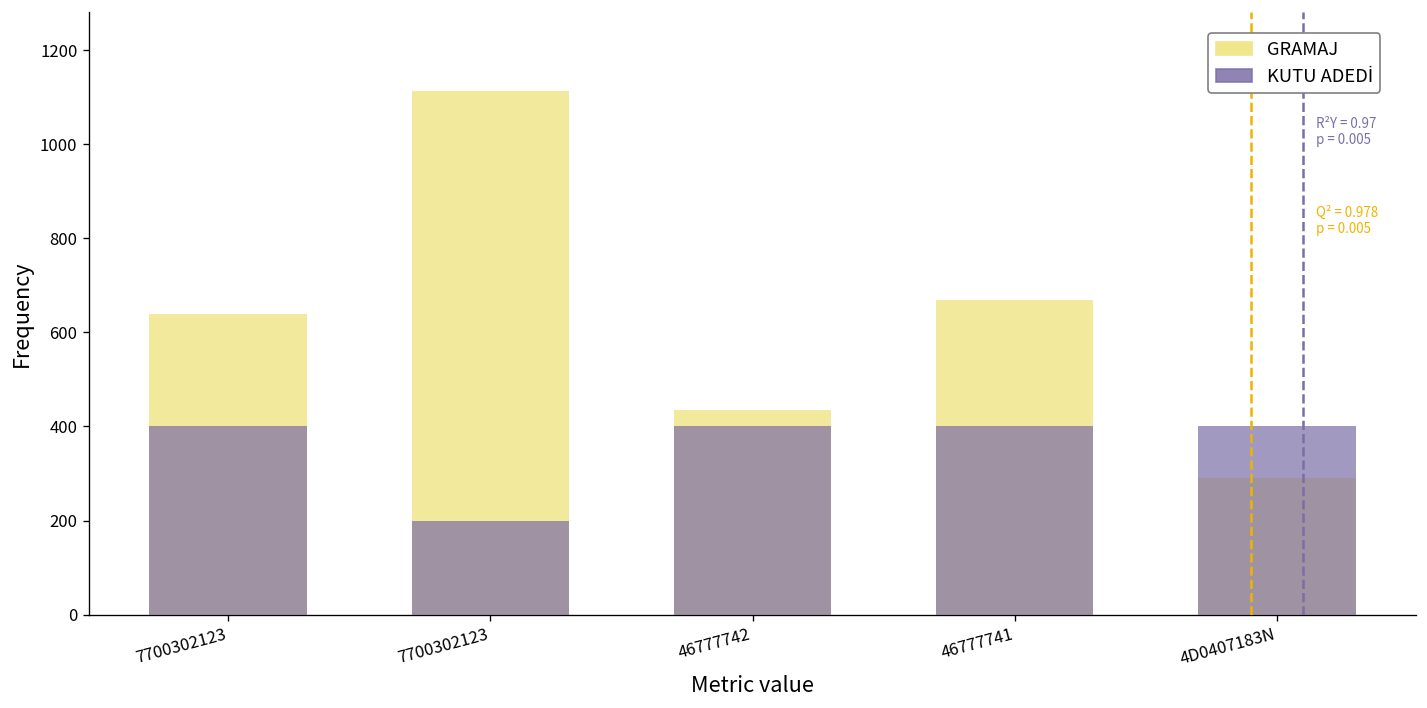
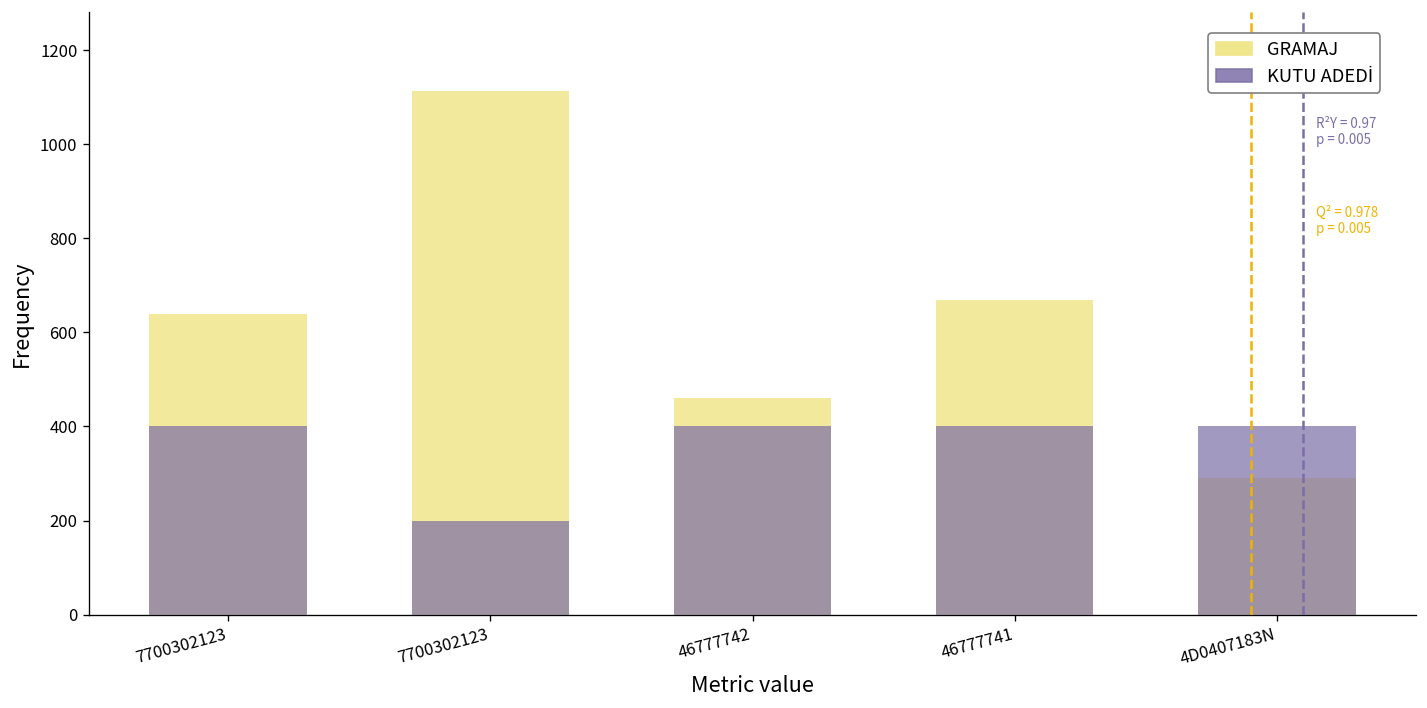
  {
    "GRAMAJ": {
-     "46777742": 440,
+     "46777742": 460,
      "46777741": 670
    },
    "KUTU ADEDİ": {
      "4D0407183N": 400
    }
  }
